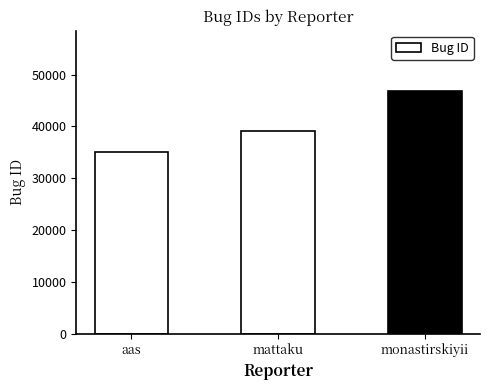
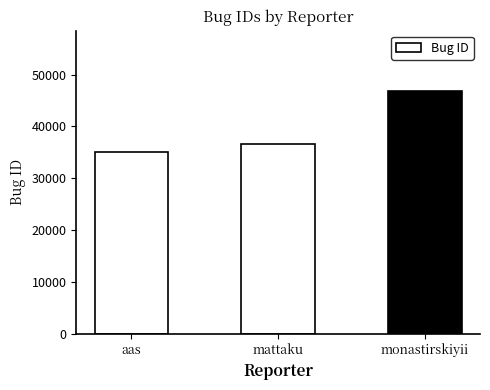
  {
    "aas": 35000,
-   "mattaku": 39000,
+   "mattaku": 37000,
    "monastirskiyii": 47000
  }
